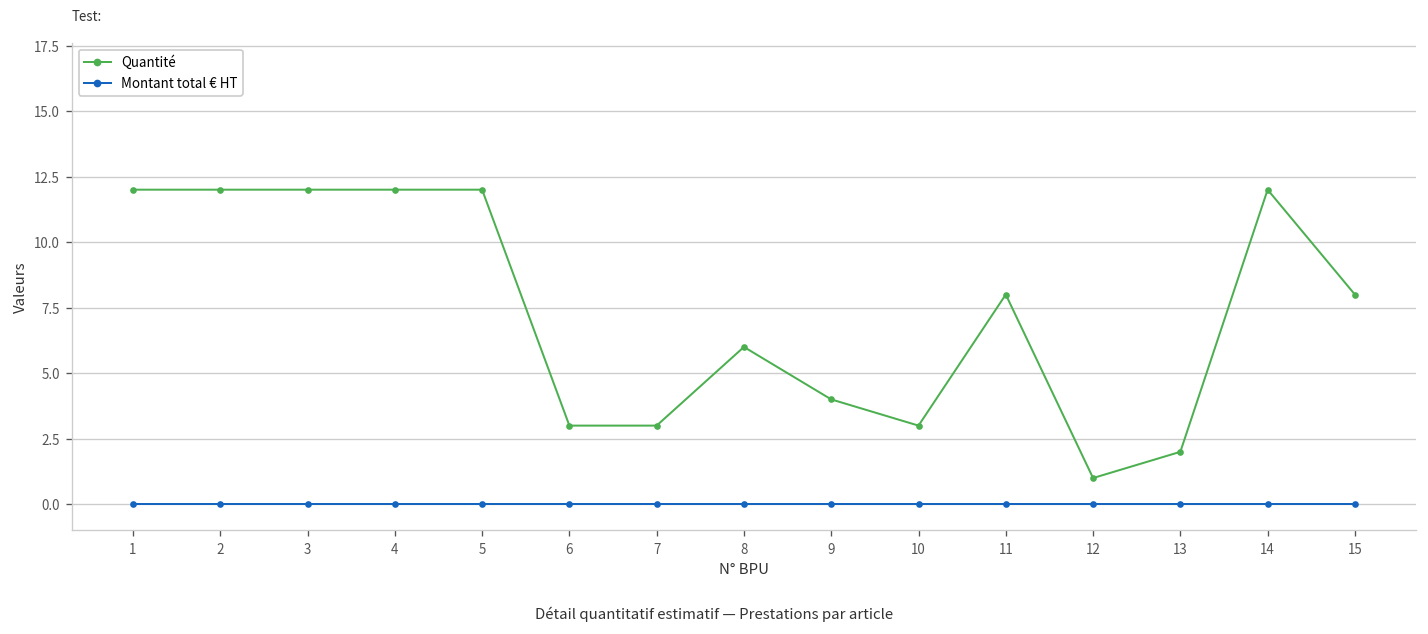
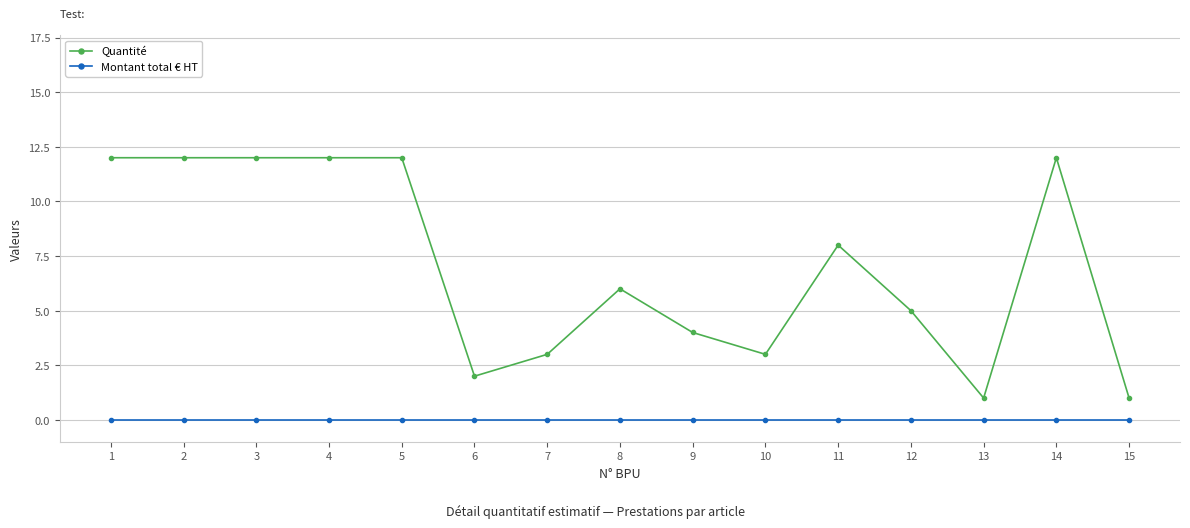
  {
    "Quantité": {
      "1": 12,
      "2": 12,
      "3": 12,
      "4": 12,
      "5": 12,
-     "6": 3,
+     "6": 2,
      "7": 3,
      "8": 6,
      "9": 4,
      "10": 3,
      "11": 8,
-     "12": 1,
-     "13": 2,
+     "12": 5,
+     "13": 1,
      "14": 12,
-     "15": 8
+     "15": 1
    },
    "Montant total € HT": {
      "1": 0,
      "2": 0,
      "3": 0,
      "4": 0,
      "5": 0,
      "6": 0,
      "7": 0,
      "8": 0,
      "9": 0,
      "10": 0,
      "11": 0,
      "12": 0,
      "13": 0,
      "14": 0,
      "15": 0
    }
  }
